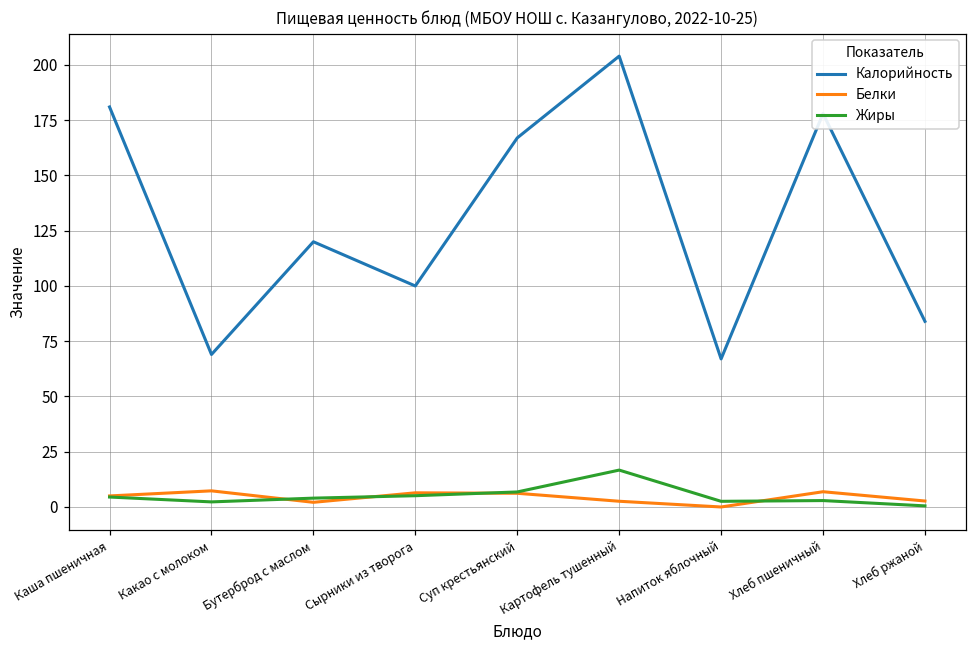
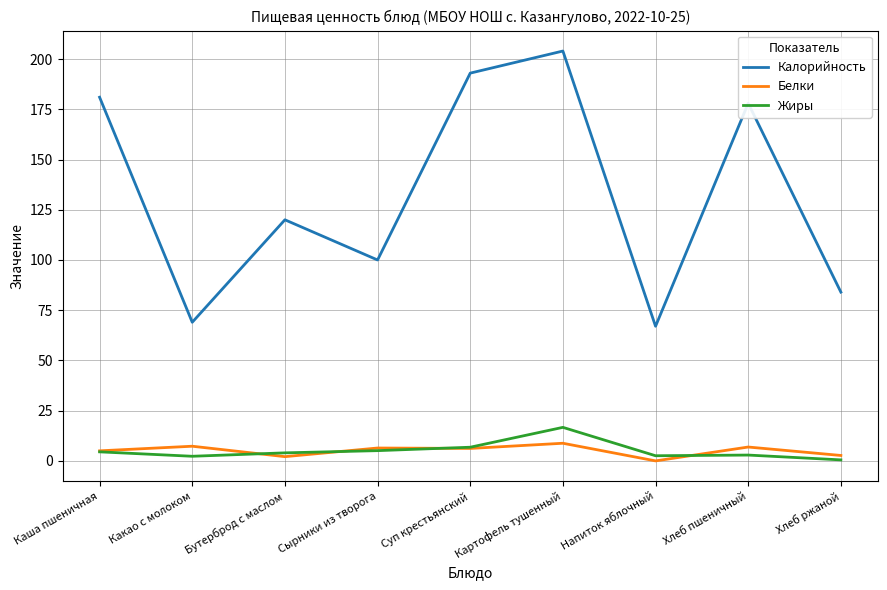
  {
    "Калорийность": {
      "Каша пшеничная": 181,
      "Какао с молоком": 69,
      "Бутерброд с маслом": 120,
      "Сырники из творога": 100,
-     "Суп крестьянский": 167,
+     "Суп крестьянский": 193,
      "Картофель тушенный": 204,
      "Напиток яблочный": 67,
      "Хлеб ржаной": 84
    },
    "Белки": {
      "Какао с молоком": 7,
      "Бутерброд с маслом": 2,
      "Сырники из творога": 6,
-     "Картофель тушенный": 3,
+     "Картофель тушенный": 9,
      "Напиток яблочный": 0,
      "Хлеб пшеничный": 7,
      "Хлеб ржаной": 3
    },
    "Жиры": {
      "Какао с молоком": 2,
      "Бутерброд с маслом": 4,
      "Сырники из творога": 5,
      "Картофель тушенный": 17,
      "Напиток яблочный": 3,
      "Хлеб пшеничный": 3,
      "Хлеб ржаной": 1
    }
  }
